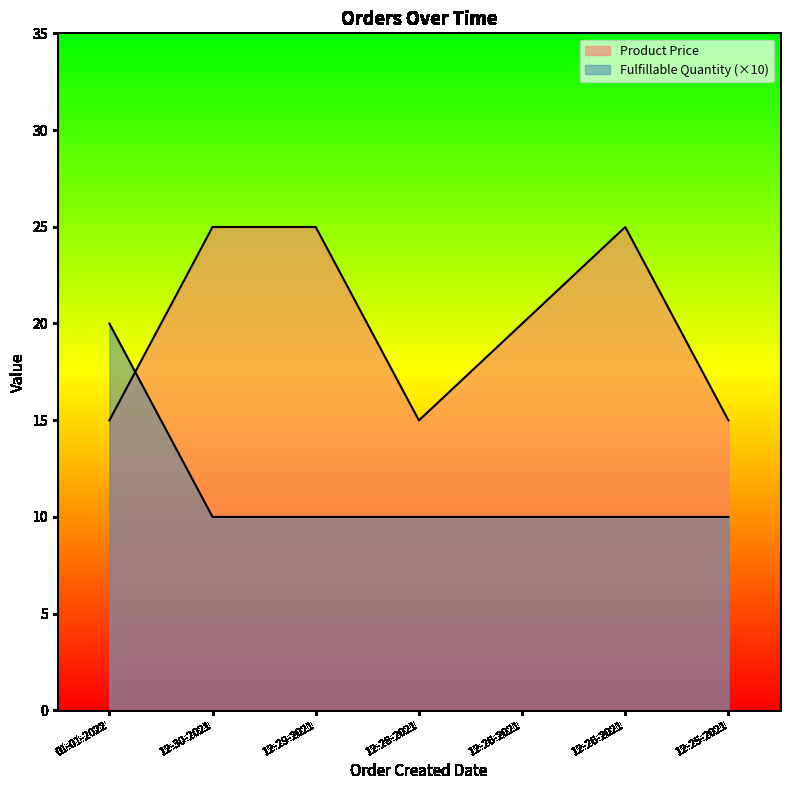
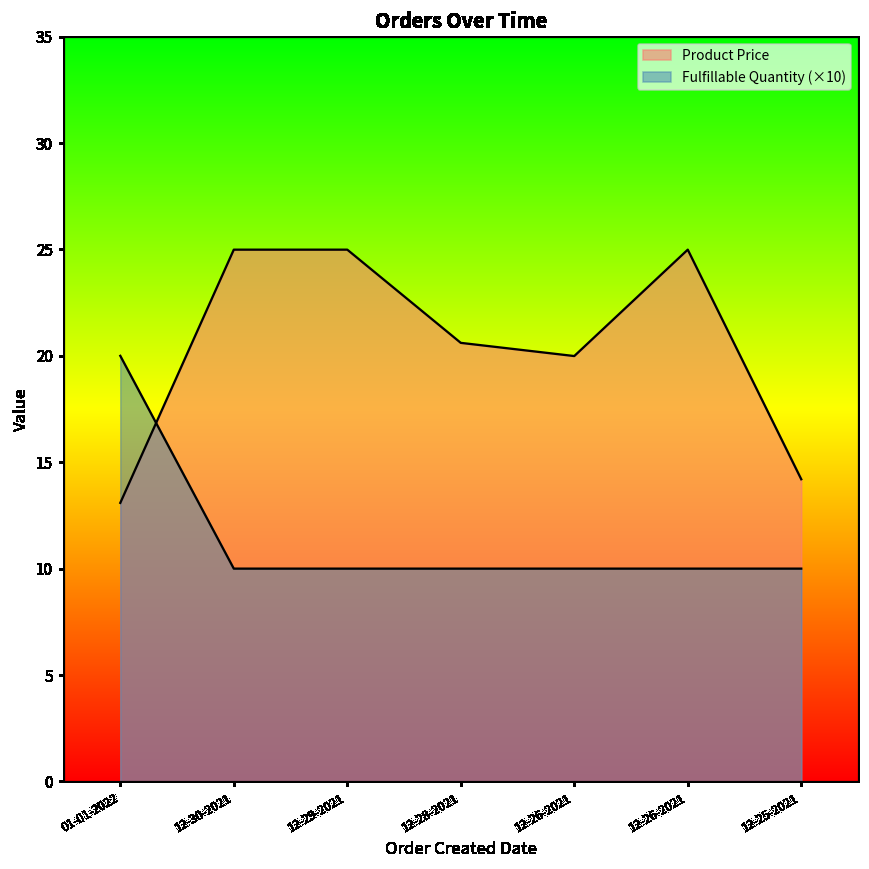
  {
    "Product Price": {
-     "01-01-2022": 15.0,
+     "01-01-2022": 13.1,
      "12-30-2021": 25.0,
      "12-29-2021": 25.0,
-     "12-28-2021": 15.0,
-     "12-25-2021": 15.0
+     "12-28-2021": 20.6,
+     "12-25-2021": 14.2
    },
    "Fulfillable Quantity (×10)": {
      "01-01-2022": 20.0,
      "12-30-2021": 10.0,
      "12-29-2021": 10.0,
      "12-28-2021": 10.0,
      "12-25-2021": 10.0
    }
  }
